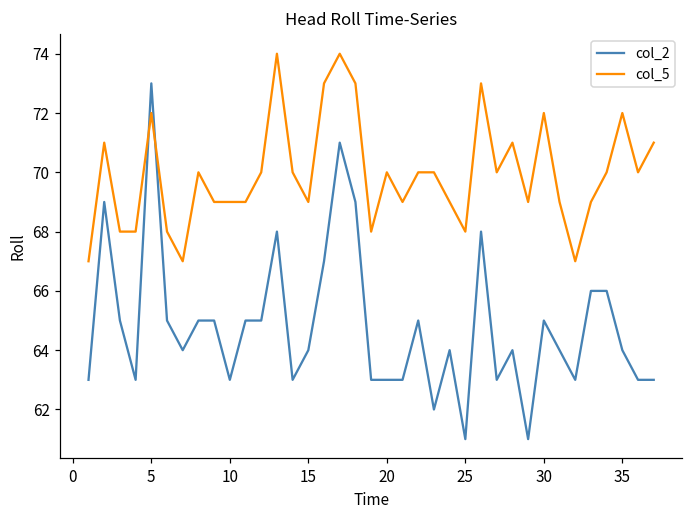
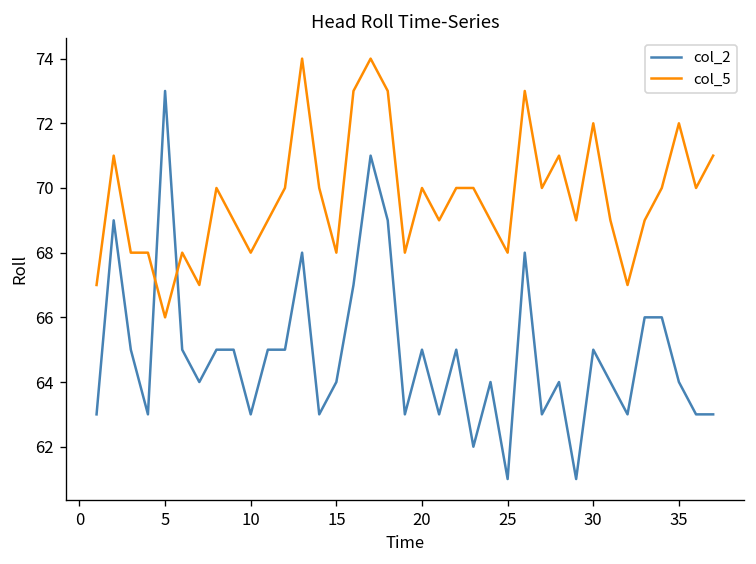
  {
    "col_2": {
      "5": 73,
      "10": 63,
      "15": 64,
-     "20": 63,
+     "20": 65,
      "25": 61,
      "30": 65,
      "35": 64
    },
    "col_5": {
-     "5": 72,
-     "10": 69,
-     "15": 69,
+     "5": 66,
+     "10": 68,
+     "15": 68,
      "20": 70,
      "25": 68,
      "30": 72,
      "35": 72
    }
  }
